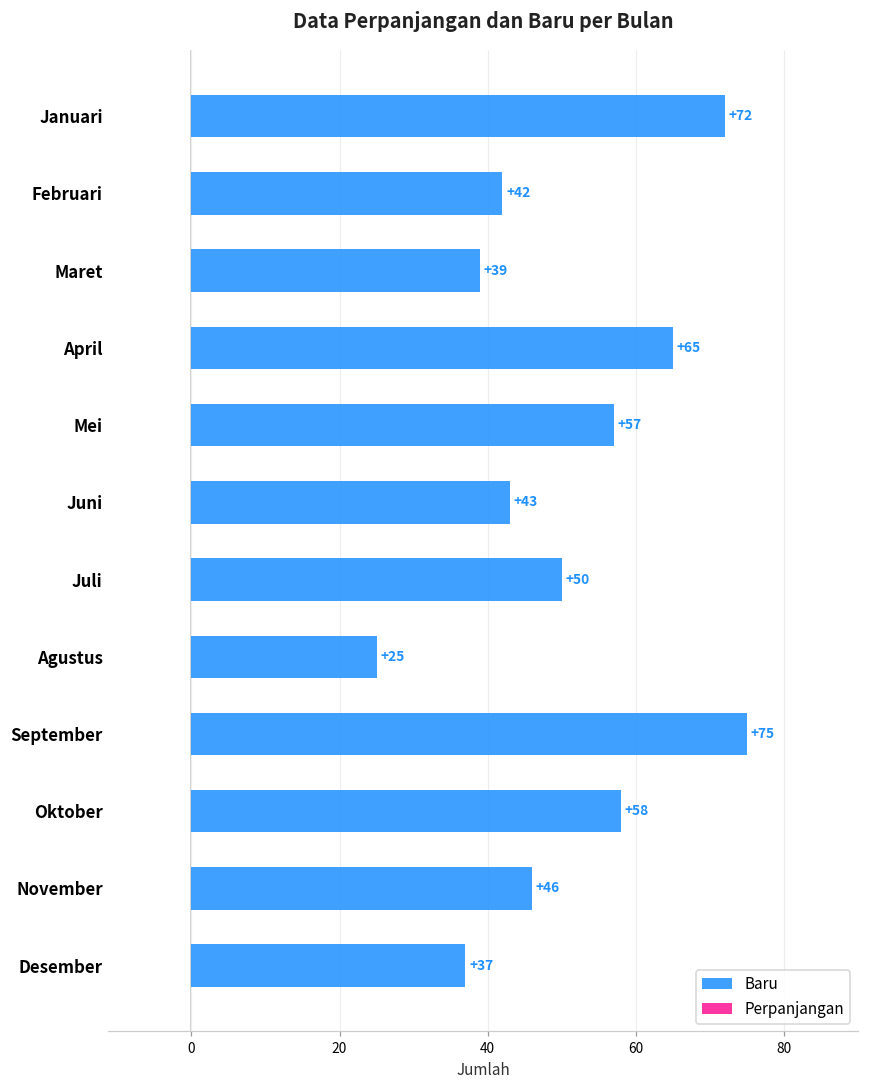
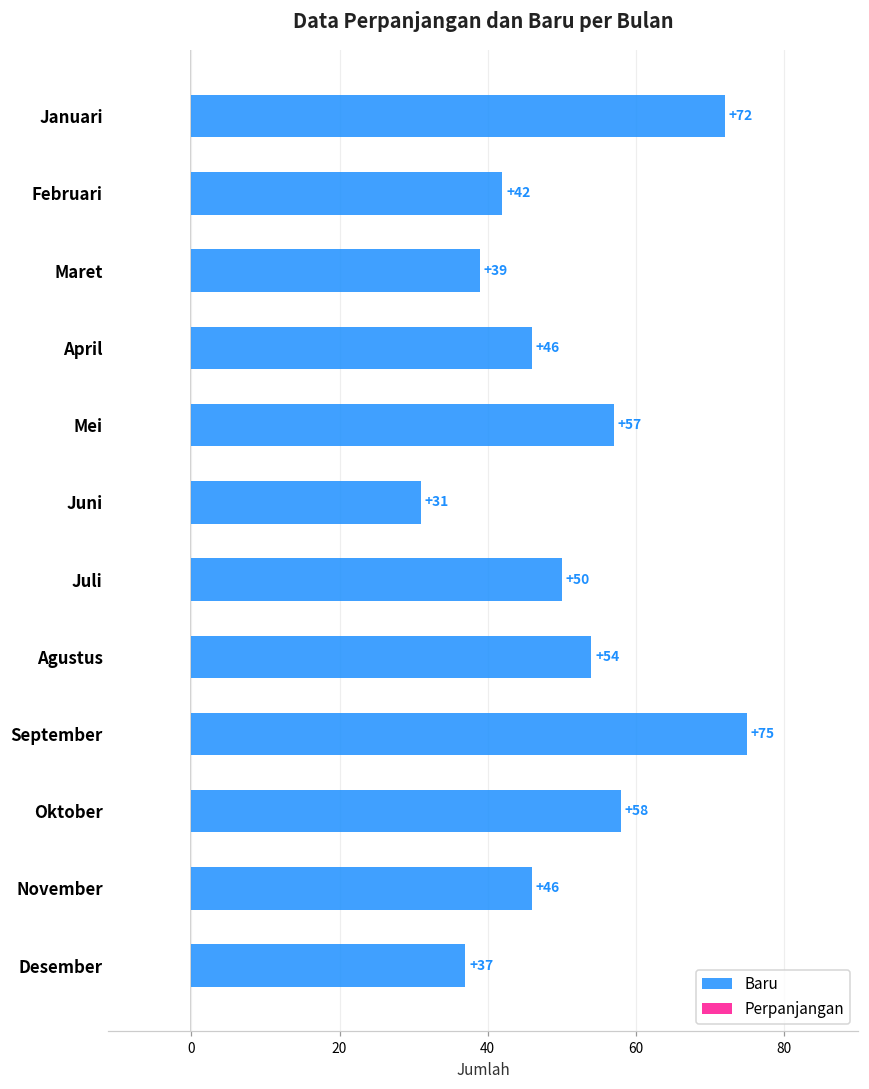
  {
    "Baru": {
      "Januari": "+72",
      "Februari": "+42",
      "Maret": "+39",
-     "April": "+65",
+     "April": "+46",
      "Mei": "+57",
-     "Juni": "+43",
+     "Juni": "+31",
      "Juli": "+50",
-     "Agustus": "+25",
+     "Agustus": "+54",
      "September": "+75",
      "Oktober": "+58",
      "November": "+46",
      "Desember": "+37"
    },
    "Perpanjangan": {
      "Januari": "0",
      "Februari": "0",
      "Maret": "0",
      "April": "0",
      "Mei": "0",
      "Juni": "0",
      "Juli": "0",
      "Agustus": "0",
      "September": "0",
      "Oktober": "0",
      "November": "0",
      "Desember": "0"
    }
  }
